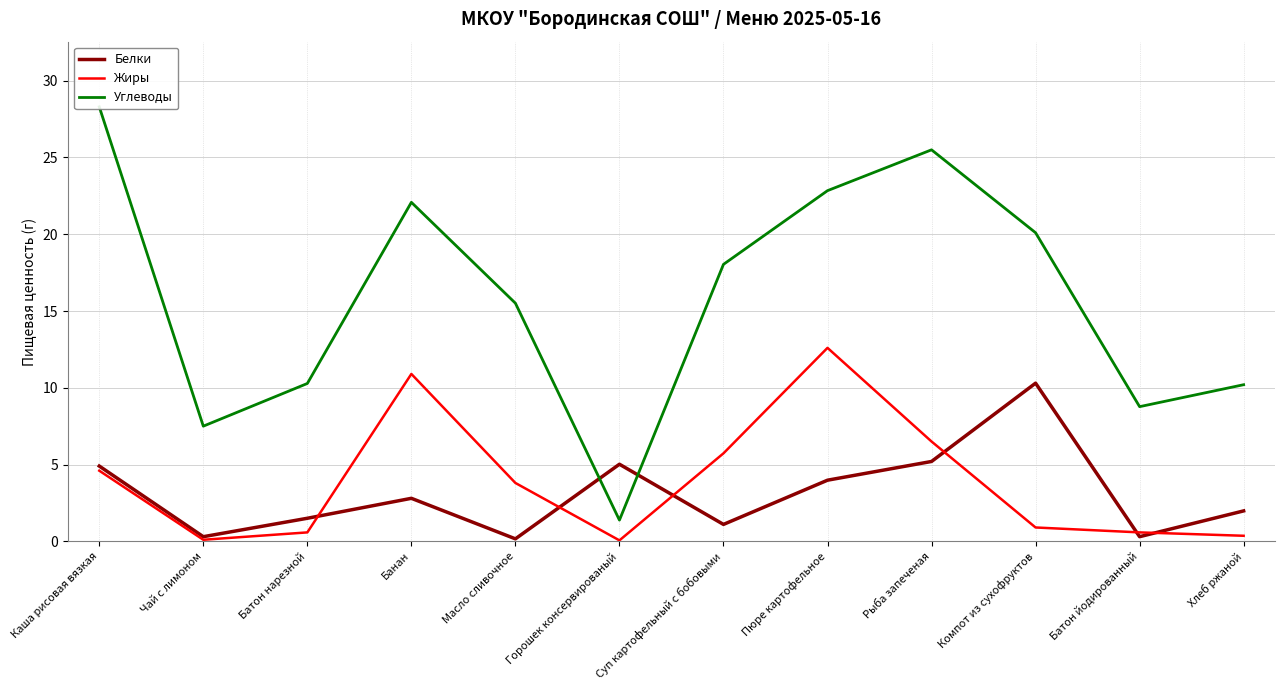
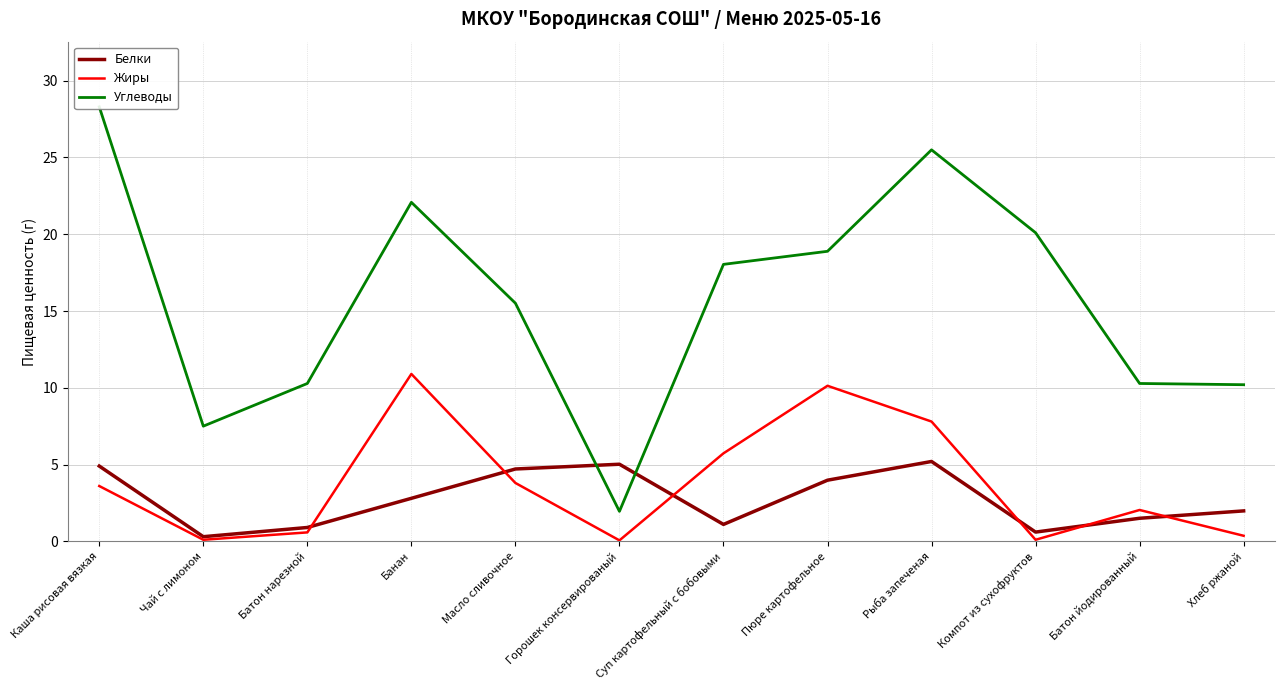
  {
    "Белки": {
      "Каша рисовая вязкая": 4.9,
      "Чай с лимоном": 0.3,
-     "Батон нарезной": 1.5,
+     "Батон нарезной": 0.9,
      "Банан": 2.8,
-     "Масло сливочное": 0.2,
+     "Масло сливочное": 4.7,
      "Горошек консервированый": 5.0,
      "Суп картофельный с бобовыми": 1.1,
      "Пюре картофельное": 4.0,
      "Рыба запеченая": 5.2,
-     "Компот из сухофруктов": 10.3,
-     "Батон йодированный": 0.3,
+     "Компот из сухофруктов": 0.6,
+     "Батон йодированный": 1.5,
      "Хлеб ржаной": 2.0
    },
    "Жиры": {
-     "Каша рисовая вязкая": 4.6,
+     "Каша рисовая вязкая": 3.6,
      "Чай с лимоном": 0.1,
      "Батон нарезной": 0.6,
      "Банан": 10.9,
      "Масло сливочное": 3.8,
      "Горошек консервированый": 0.1,
      "Суп картофельный с бобовыми": 5.7,
-     "Пюре картофельное": 12.6,
-     "Рыба запеченая": 6.5,
-     "Компот из сухофруктов": 0.9,
-     "Батон йодированный": 0.6,
+     "Пюре картофельное": 10.1,
+     "Рыба запеченая": 7.8,
+     "Компот из сухофруктов": 0.1,
+     "Батон йодированный": 2.0,
      "Хлеб ржаной": 0.4
    },
    "Углеводы": {
      "Чай с лимоном": 7.5,
      "Батон нарезной": 10.3,
      "Банан": 22.1,
      "Масло сливочное": 15.5,
-     "Горошек консервированый": 1.4,
+     "Горошек консервированый": 2.0,
      "Суп картофельный с бобовыми": 18.0,
-     "Пюре картофельное": 22.8,
+     "Пюре картофельное": 18.9,
      "Рыба запеченая": 25.5,
      "Компот из сухофруктов": 20.1,
-     "Батон йодированный": 8.8,
+     "Батон йодированный": 10.3,
      "Хлеб ржаной": 10.2
    }
  }
